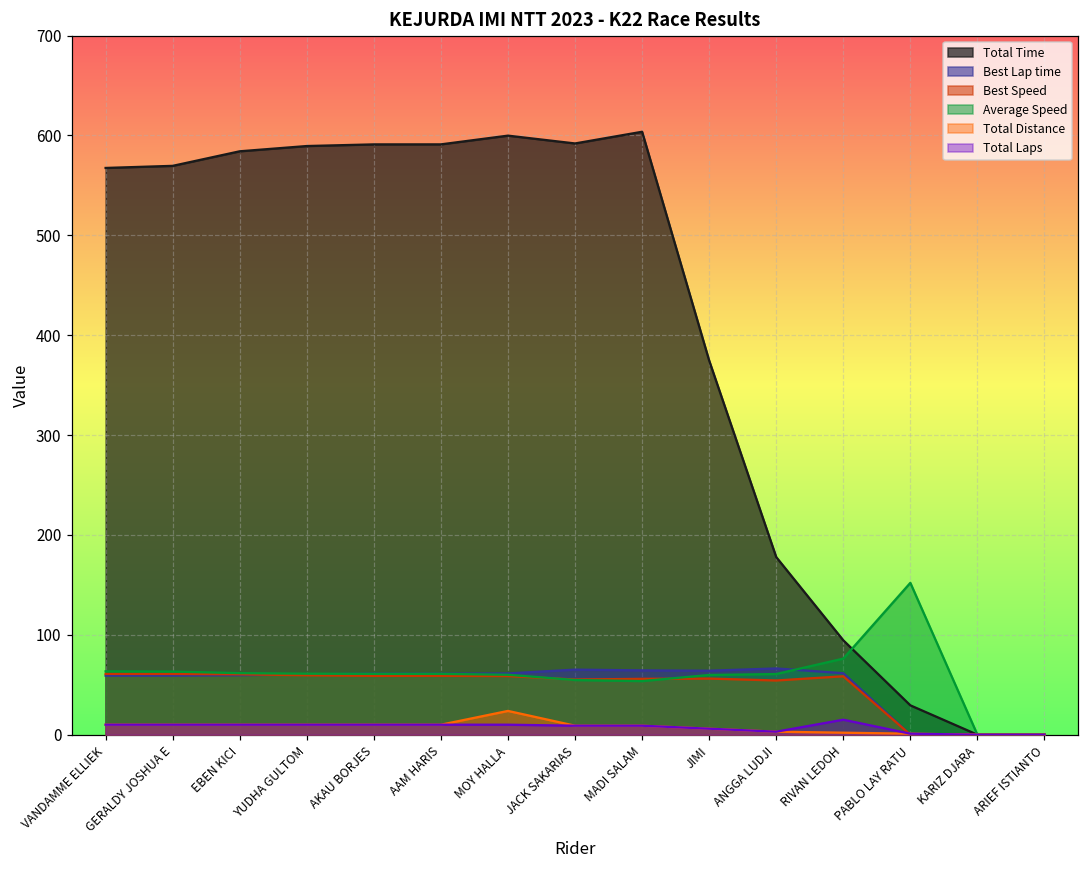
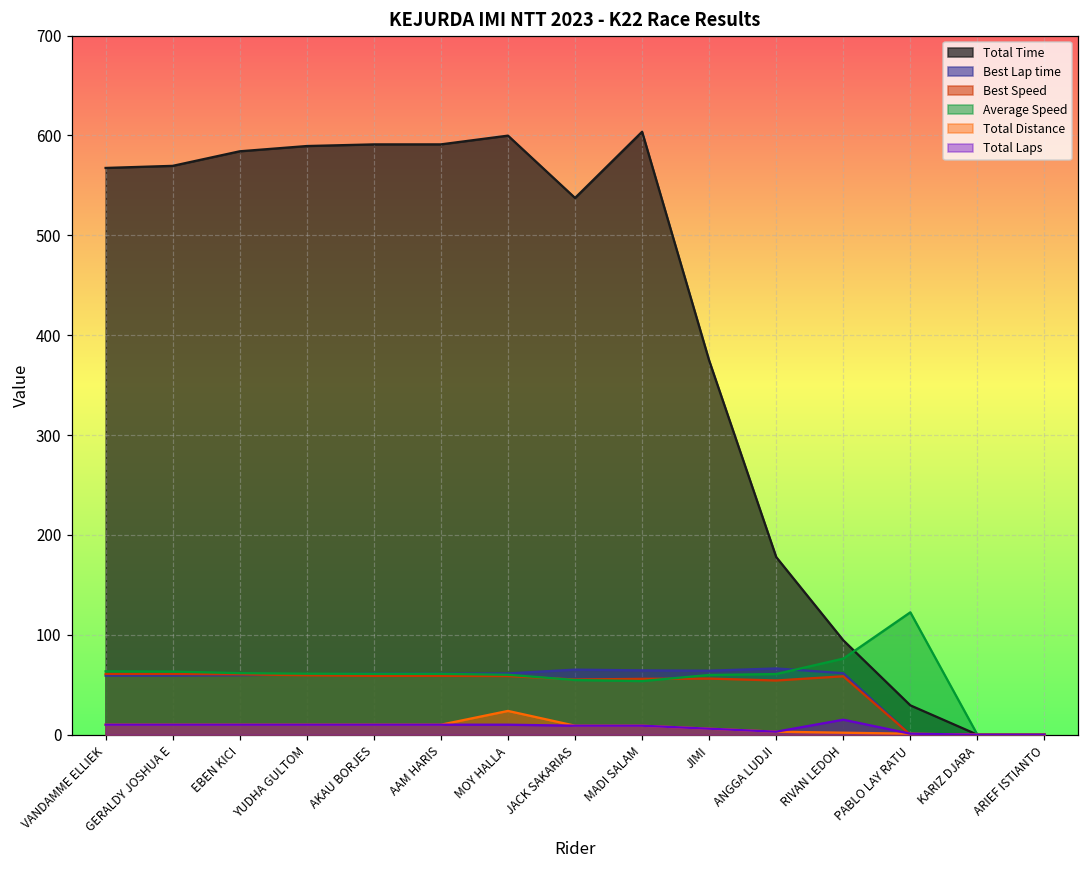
  {
    "Total Time": {
      "VANDAMME ELLIEK": 570,
      "GERALDY JOSHUA E": 570,
      "EBEN KICI": 580,
      "YUDHA GULTOM": 590,
      "AKAU BORJES": 590,
      "AAM HARIS": 590,
      "MOY HALLA": 600,
-     "JACK SAKARIAS": 590,
+     "JACK SAKARIAS": 540,
      "MADI SALAM": 600,
      "JIMI": 370,
      "ANGGA LUDJI": 180,
      "RIVAN LEDOH": 90,
      "PABLO LAY RATU": 30
    },
    "Best Lap time": {
      "JACK SAKARIAS": 70,
      "MADI SALAM": 60,
      "JIMI": 60,
      "ANGGA LUDJI": 70,
      "RIVAN LEDOH": 60
    },
    "Best Speed": {
      "JIMI": 60,
      "ANGGA LUDJI": 50,
      "RIVAN LEDOH": 60
    },
    "Average Speed": {
      "JIMI": 60,
      "ANGGA LUDJI": 60,
      "RIVAN LEDOH": 80,
-     "PABLO LAY RATU": 150
+     "PABLO LAY RATU": 120
    },
    "Total Distance": {
      "MOY HALLA": 20,
      "RIVAN LEDOH": 0
    },
    "Total Laps": {
      "MOY HALLA": 10,
      "RIVAN LEDOH": 20
    }
  }
